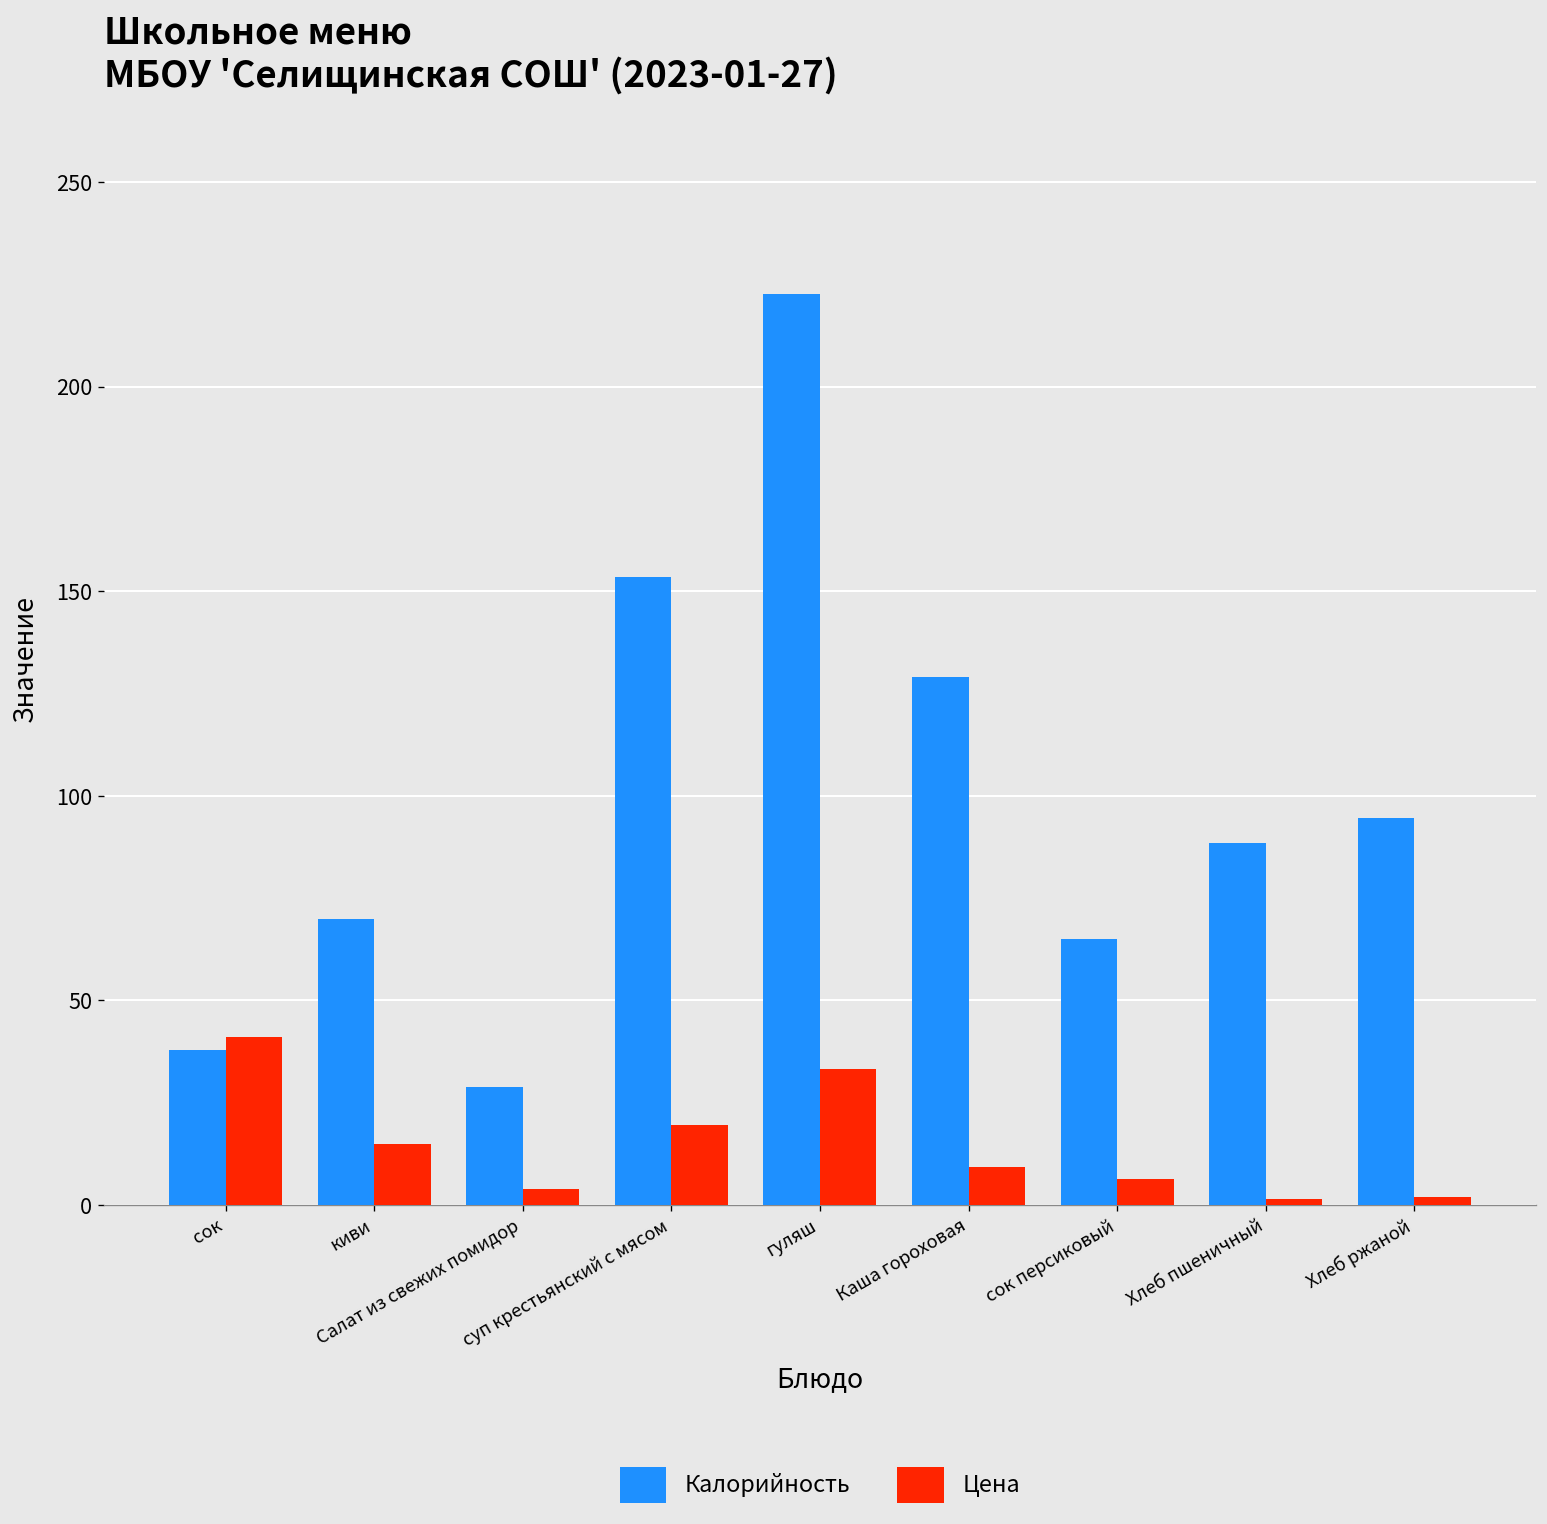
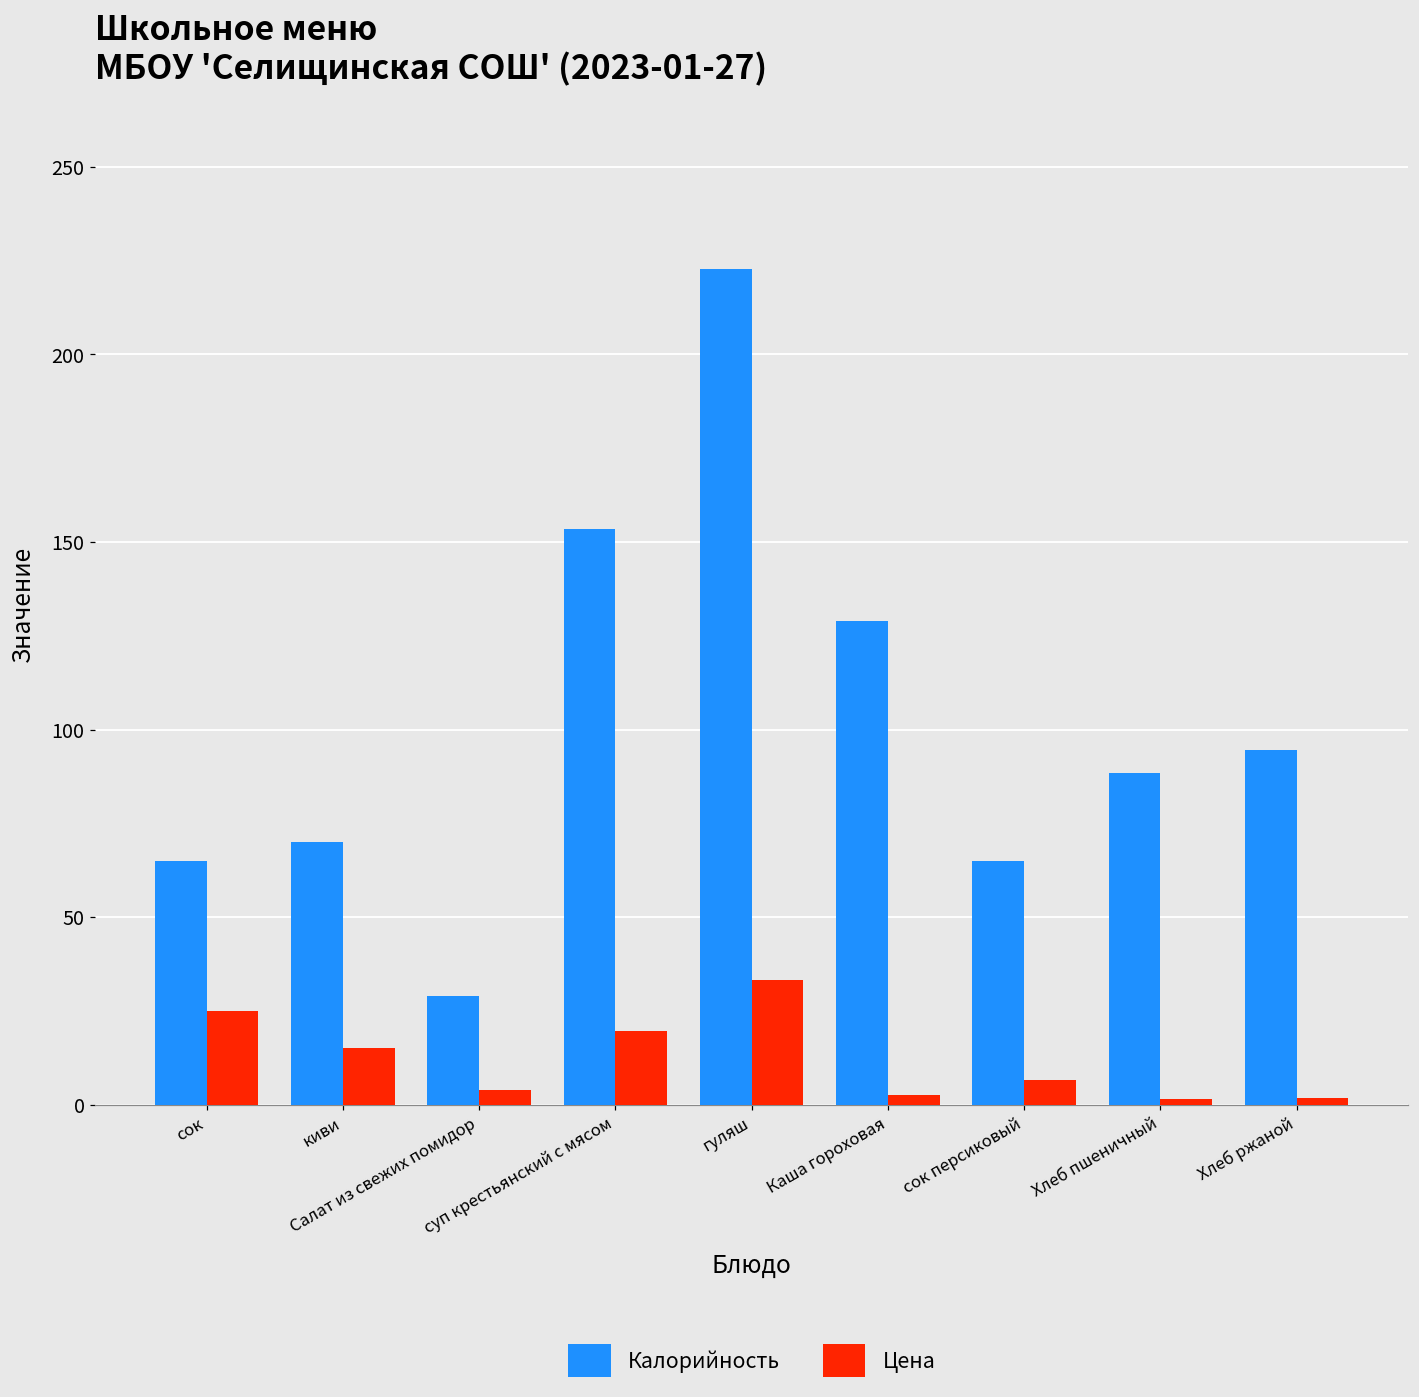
  {
    "Калорийность": {
-     "сок": 38,
+     "сок": 65,
      "киви": 70,
      "Салат из свежих помидор": 29,
      "суп крестьянский с мясом": 153,
      "гуляш": 223,
      "Каша гороховая": 129,
      "сок персиковый": 65,
      "Хлеб пшеничный": 88,
      "Хлеб ржаной": 95
    },
    "Цена": {
-     "сок": 41,
+     "сок": 25,
      "киви": 15,
      "Салат из свежих помидор": 4,
      "суп крестьянский с мясом": 20,
      "гуляш": 33,
-     "Каша гороховая": 9,
+     "Каша гороховая": 3,
      "сок персиковый": 6,
      "Хлеб пшеничный": 1,
      "Хлеб ржаной": 2
    }
  }
